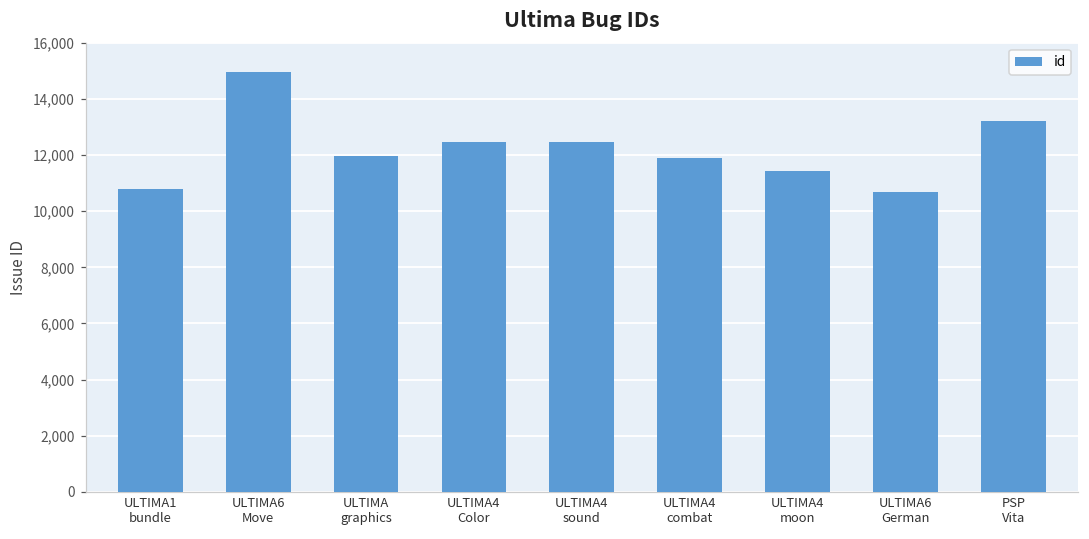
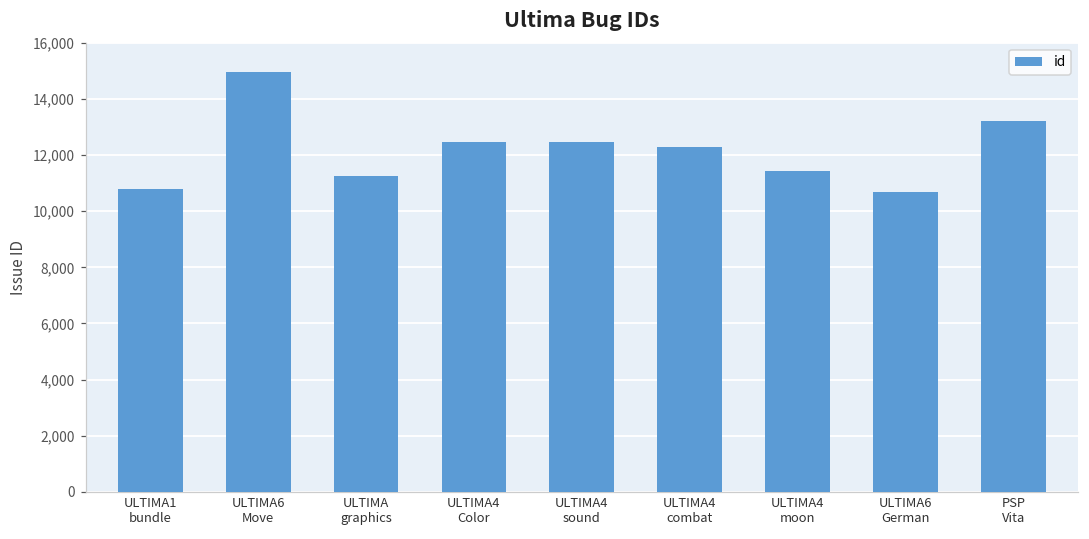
  {
    "ULTIMA1 bundle": "10,800",
    "ULTIMA6 Move": "15,000",
-   "ULTIMA graphics": "11,900",
+   "ULTIMA graphics": "11,300",
    "ULTIMA4 Color": "12,500",
    "ULTIMA4 sound": "12,500",
-   "ULTIMA4 combat": "11,900",
+   "ULTIMA4 combat": "12,300",
    "ULTIMA4 moon": "11,400",
    "ULTIMA6 German": "10,700",
    "PSP Vita": "13,200"
  }
